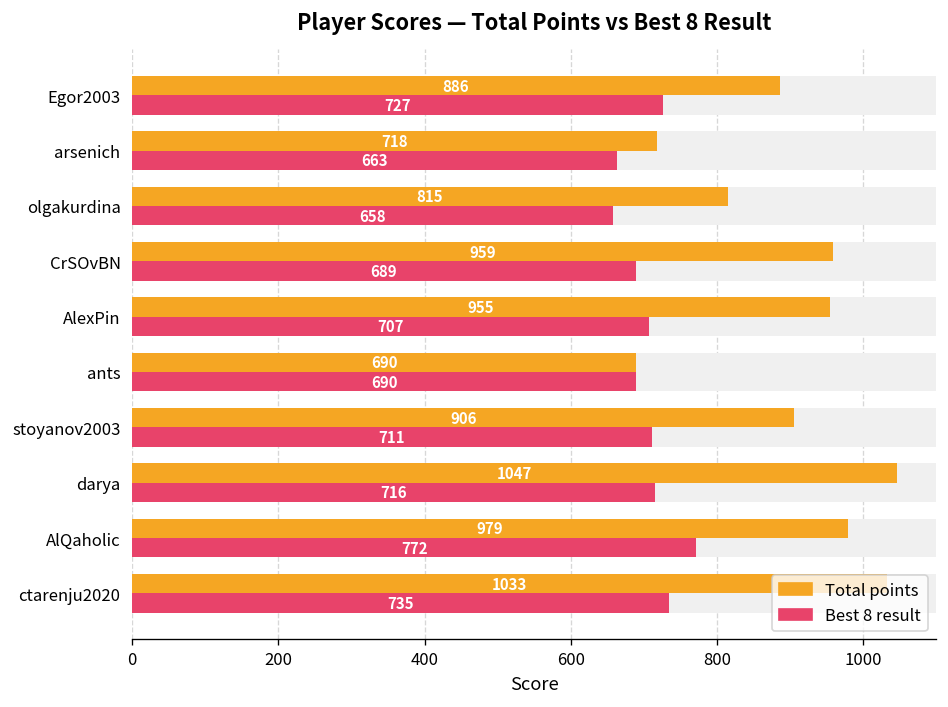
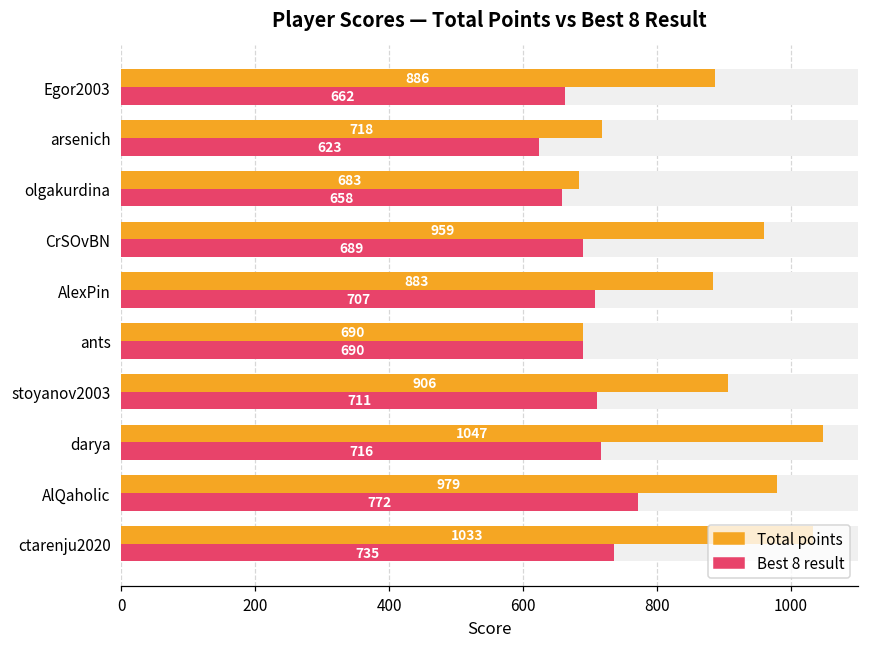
  {
    "Total points": {
-     "olgakurdina": 815,
-     "AlexPin": 955
+     "olgakurdina": 683,
+     "AlexPin": 883
    },
    "Best 8 result": {
-     "Egor2003": 727,
-     "arsenich": 663
+     "Egor2003": 662,
+     "arsenich": 623
    }
  }
